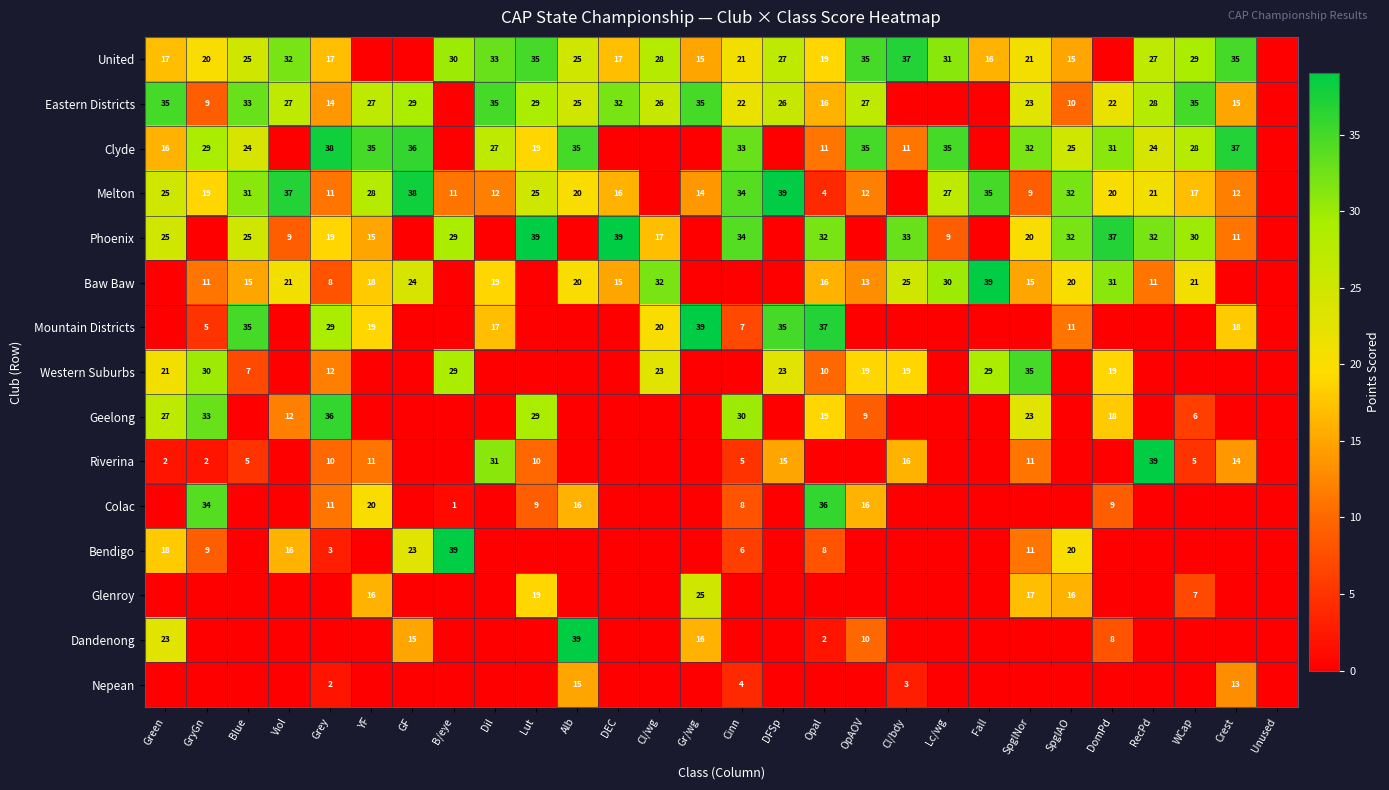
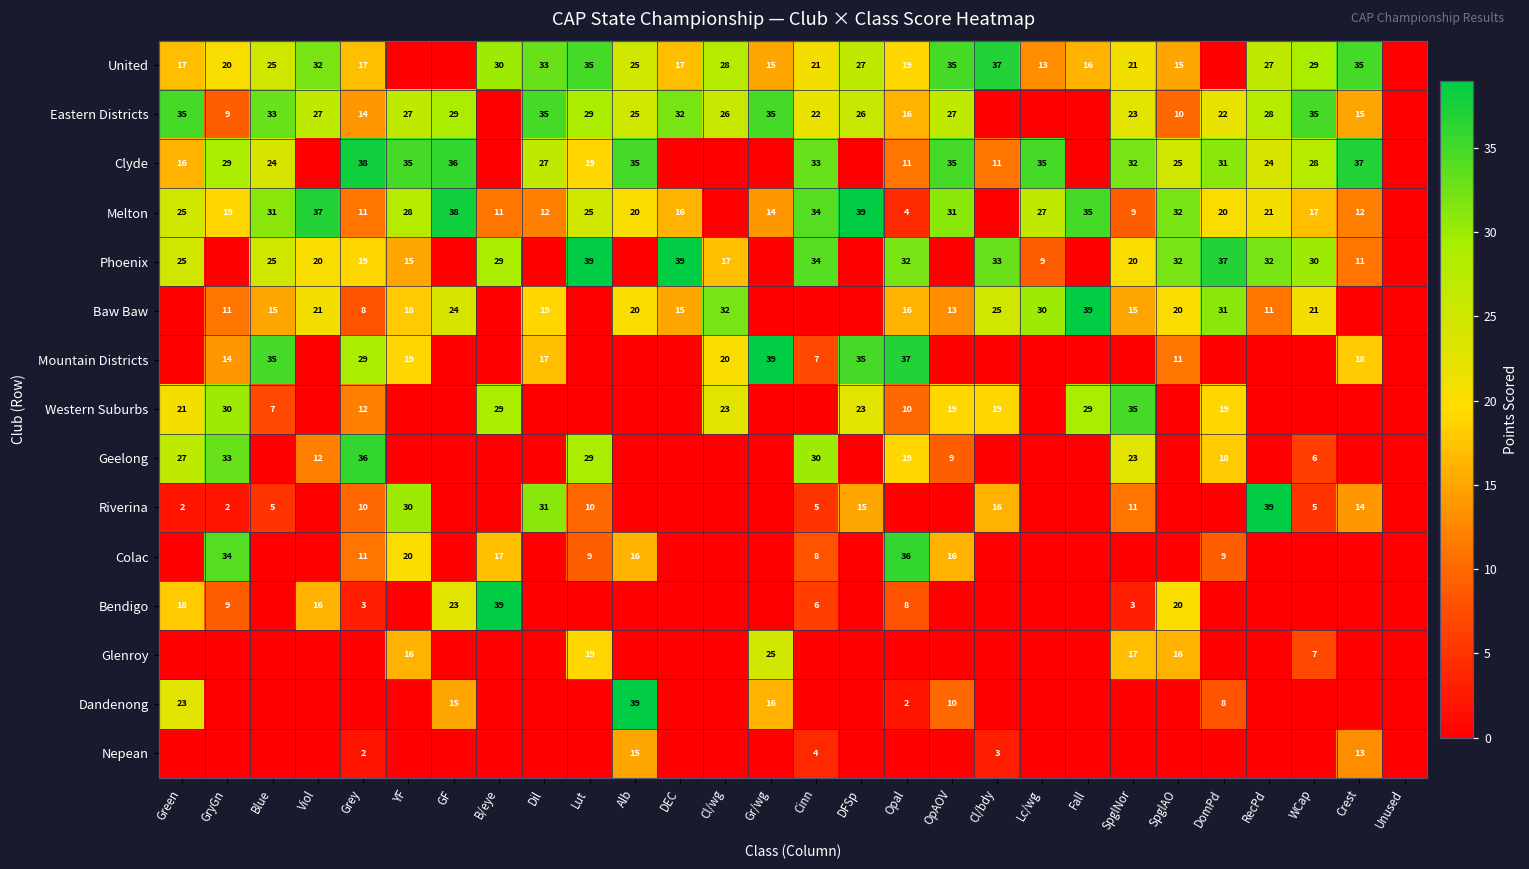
  {
    "United": {
      "Green": 17,
      "GryGn": 20,
      "Blue": 25,
      "Viol": 32,
      "Grey": 17,
      "B/eye": 30,
      "Dil": 33,
      "Lut": 35,
      "Alb": 25,
      "DEC": 17,
      "Cl/wg": 28,
      "Gr/wg": 15,
      "Cinn": 21,
      "DFSp": 27,
      "Opal": 19,
      "OpAOV": 35,
      "Cl/bdy": 37,
-     "Lc/wg": 31,
+     "Lc/wg": 13,
      "Fall": 16,
      "SpglNor": 21,
      "SpglAO": 15,
      "RecPd": 27,
      "WCap": 29,
      "Crest": 35
    },
    "Melton": {
      "Green": 25,
      "GryGn": 19,
      "Blue": 31,
      "Viol": 37,
      "Grey": 11,
      "YF": 28,
      "GF": 38,
      "B/eye": 11,
      "Dil": 12,
      "Lut": 25,
      "Alb": 20,
      "DEC": 16,
      "Gr/wg": 14,
      "Cinn": 34,
      "DFSp": 39,
      "Opal": 4,
-     "OpAOV": 12,
+     "OpAOV": 31,
      "Lc/wg": 27,
      "Fall": 35,
      "SpglNor": 9,
      "SpglAO": 32,
      "DomPd": 20,
      "RecPd": 21,
      "WCap": 17,
      "Crest": 12
    },
    "Phoenix": {
      "Green": 25,
      "Blue": 25,
-     "Viol": 9,
+     "Viol": 20,
      "Grey": 19,
      "YF": 15,
      "B/eye": 29,
      "Lut": 39,
      "DEC": 39,
      "Cl/wg": 17,
      "Cinn": 34,
      "Opal": 32,
      "Cl/bdy": 33,
      "Lc/wg": 9,
      "SpglNor": 20,
      "SpglAO": 32,
      "DomPd": 37,
      "RecPd": 32,
      "WCap": 30,
      "Crest": 11
    },
    "Mountain Districts": {
-     "GryGn": 5,
+     "GryGn": 14,
      "Blue": 35,
      "Grey": 29,
      "YF": 19,
      "Dil": 17,
      "Cl/wg": 20,
      "Gr/wg": 39,
      "Cinn": 7,
      "DFSp": 35,
      "Opal": 37,
      "SpglAO": 11,
      "Crest": 18
    },
    "Riverina": {
      "Green": 2,
      "GryGn": 2,
      "Blue": 5,
      "Grey": 10,
-     "YF": 11,
+     "YF": 30,
      "Dil": 31,
      "Lut": 10,
      "Cinn": 5,
      "DFSp": 15,
      "Cl/bdy": 16,
      "SpglNor": 11,
      "RecPd": 39,
      "WCap": 5,
      "Crest": 14
    },
    "Colac": {
      "GryGn": 34,
      "Grey": 11,
      "YF": 20,
-     "B/eye": 1,
+     "B/eye": 17,
      "Lut": 9,
      "Alb": 16,
      "Cinn": 8,
      "Opal": 36,
      "OpAOV": 16,
      "DomPd": 9
    },
    "Bendigo": {
      "Green": 18,
      "GryGn": 9,
      "Viol": 16,
      "Grey": 3,
      "GF": 23,
      "B/eye": 39,
      "Cinn": 6,
      "Opal": 8,
-     "SpglNor": 11,
+     "SpglNor": 3,
      "SpglAO": 20
    }
  }
